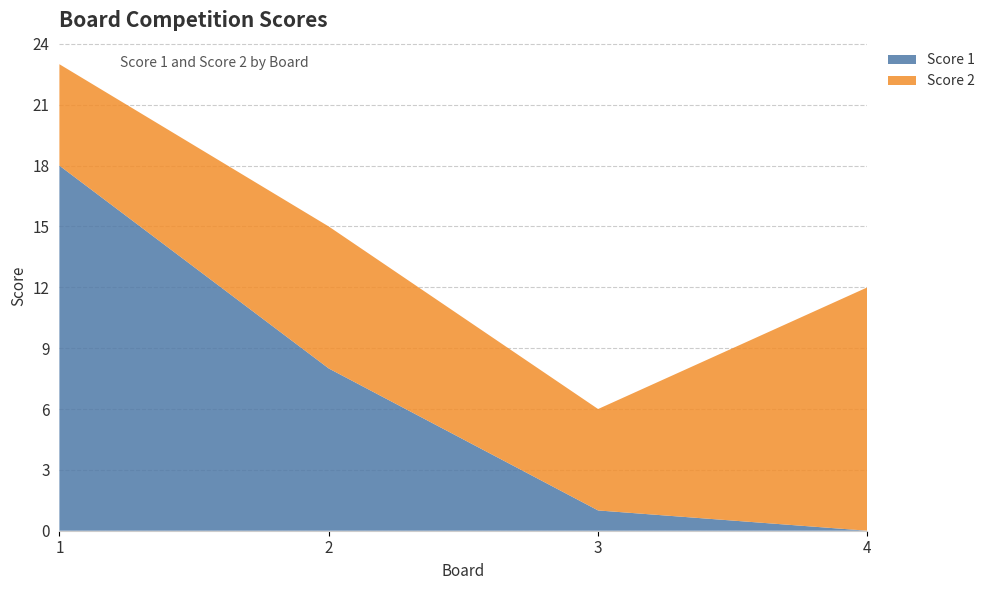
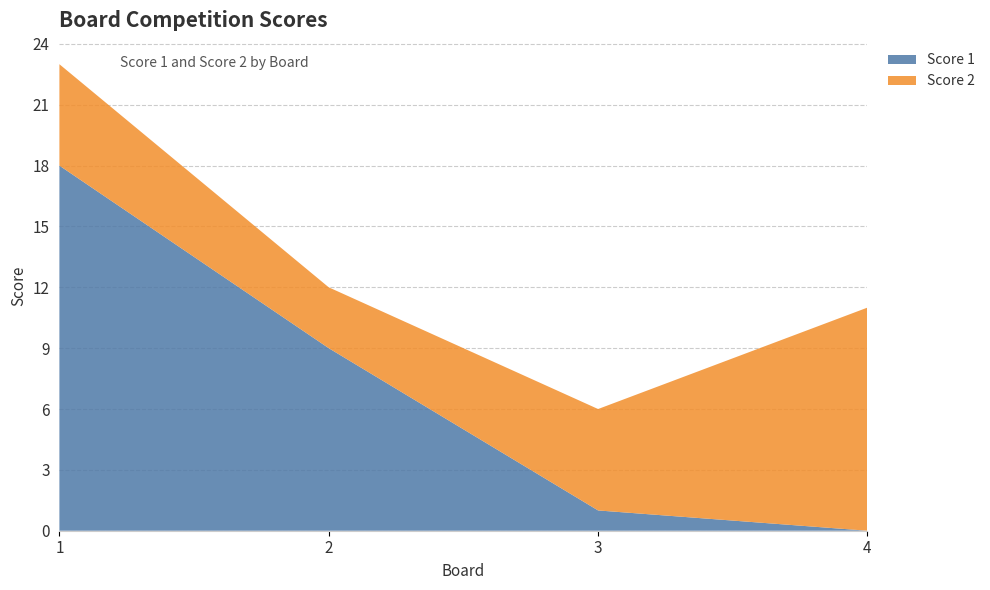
  {
    "Score 1": {
      "1": 18,
-     "2": 8,
+     "2": 9,
      "3": 1,
      "4": 0
    },
    "Score 2": {
      "1": 5,
-     "2": 7,
+     "2": 3,
      "3": 5,
-     "4": 12
+     "4": 11
    }
  }
